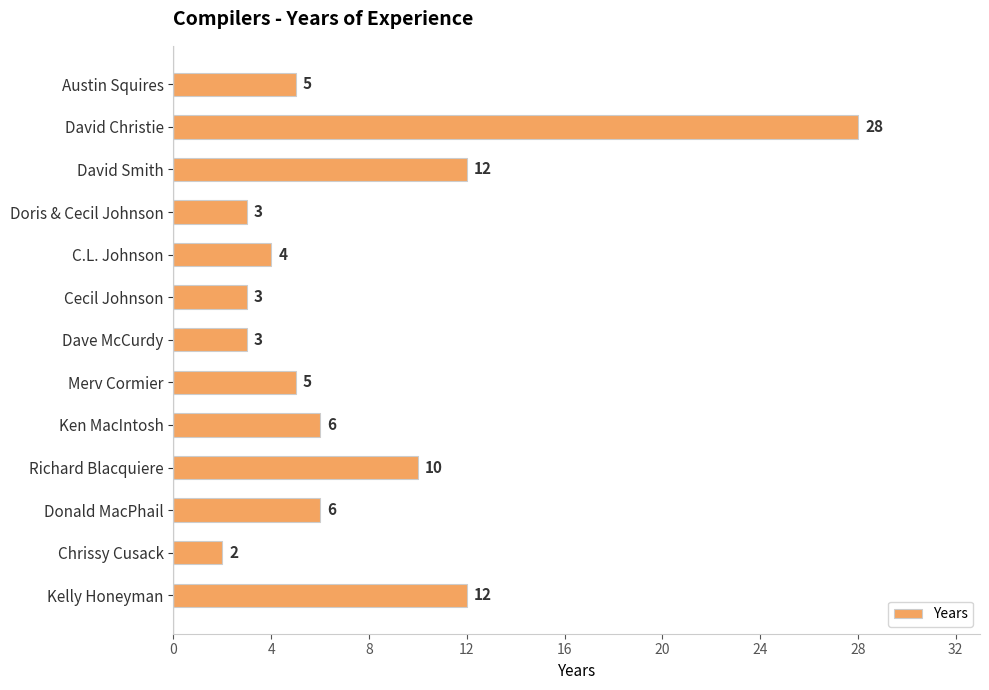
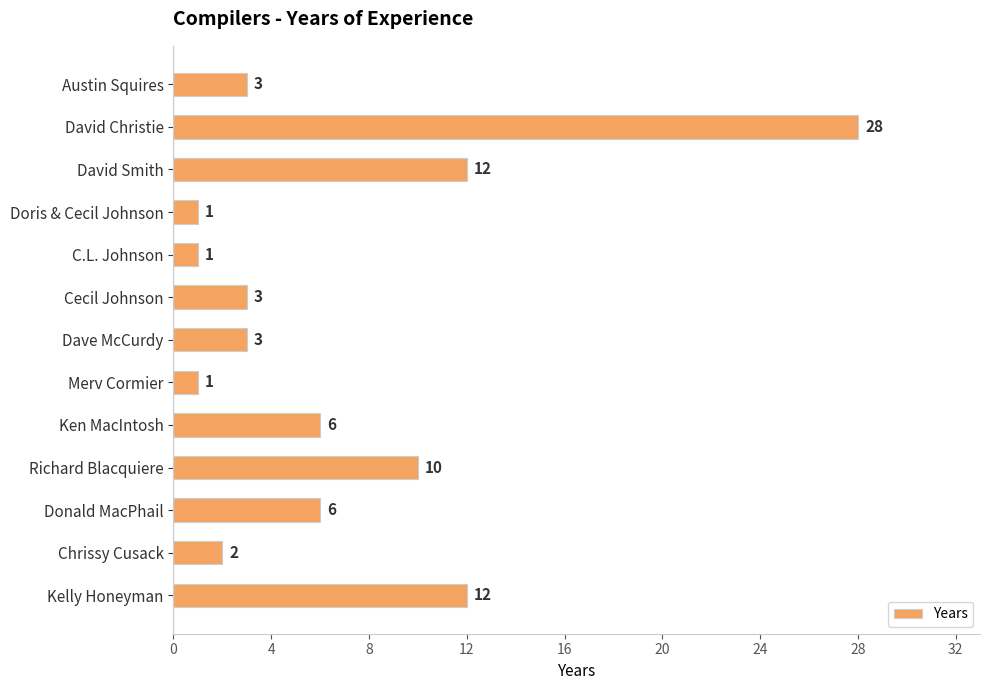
  {
-   "Austin Squires": 5,
+   "Austin Squires": 3,
    "David Christie": 28,
    "David Smith": 12,
-   "Doris & Cecil Johnson": 3,
-   "C.L. Johnson": 4,
+   "Doris & Cecil Johnson": 1,
+   "C.L. Johnson": 1,
    "Cecil Johnson": 3,
    "Dave McCurdy": 3,
-   "Merv Cormier": 5,
+   "Merv Cormier": 1,
    "Ken MacIntosh": 6,
    "Richard Blacquiere": 10,
    "Donald MacPhail": 6,
    "Chrissy Cusack": 2,
    "Kelly Honeyman": 12
  }
